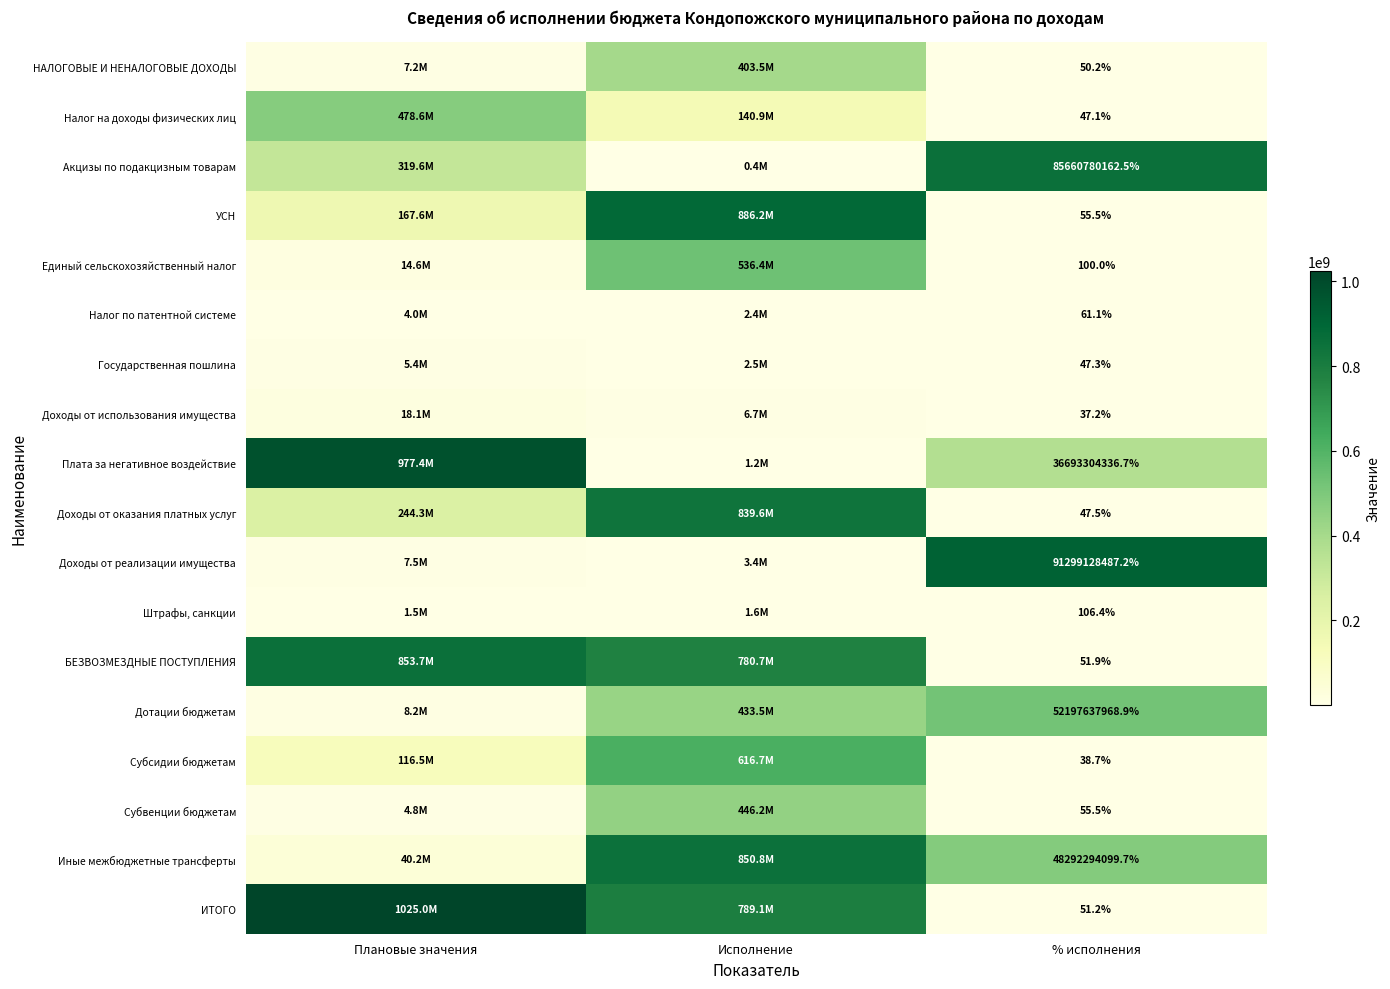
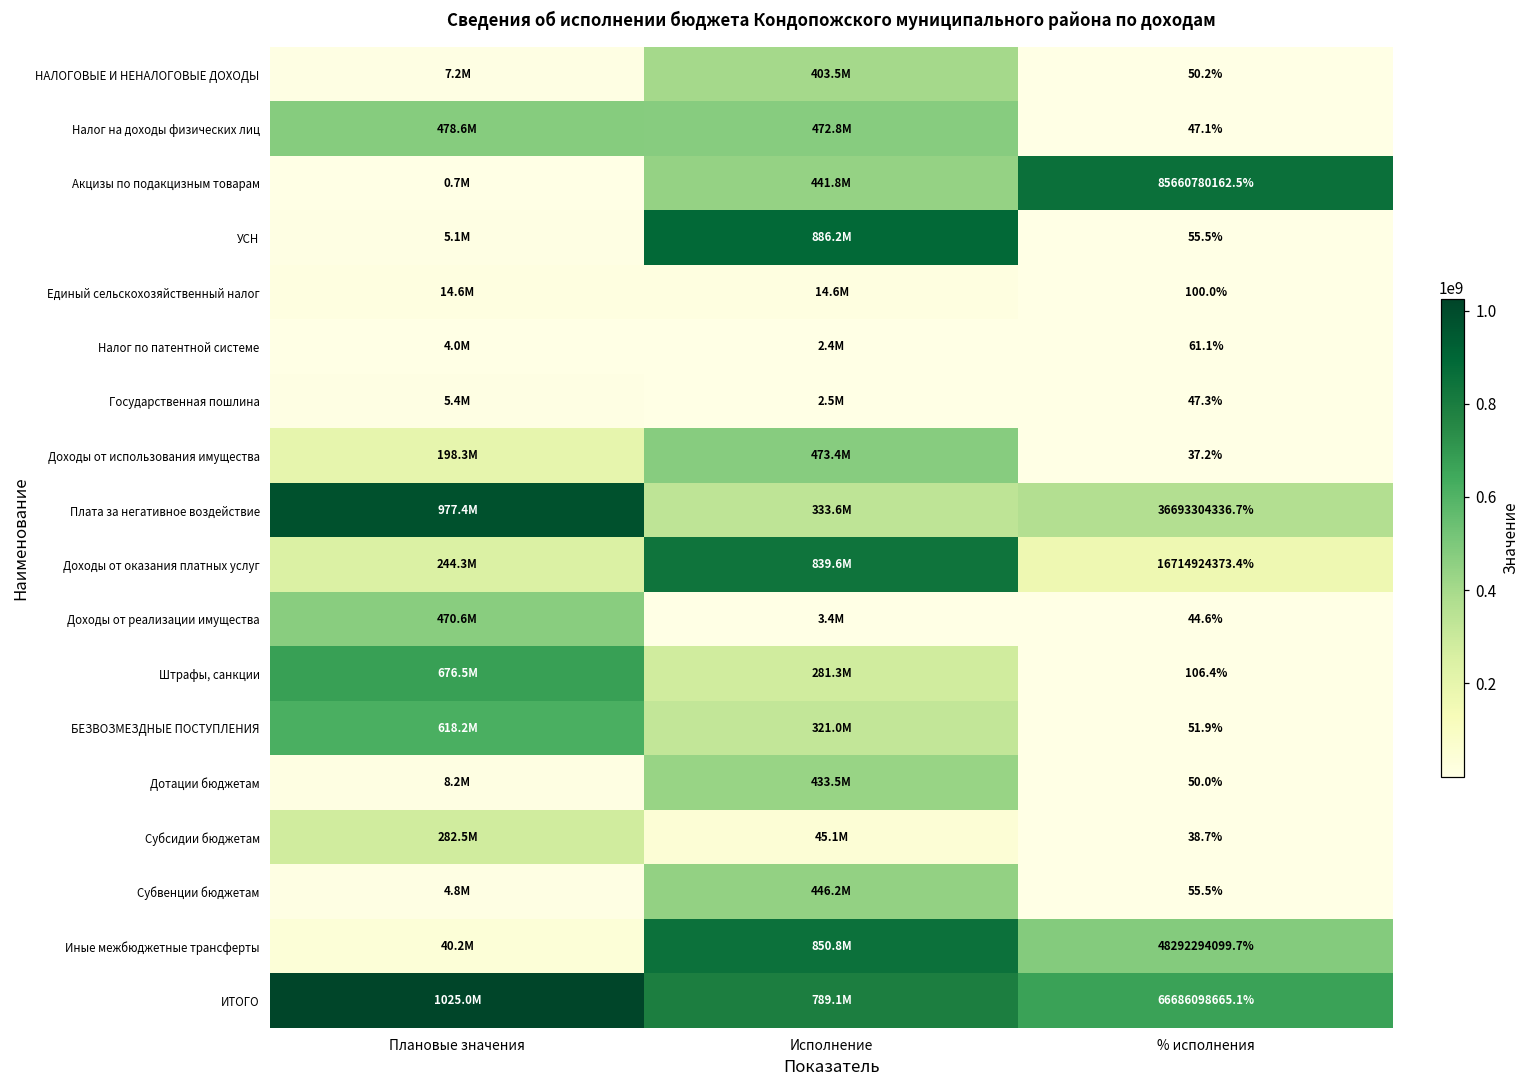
  {
    "НАЛОГОВЫЕ И НЕНАЛОГОВЫЕ ДОХОДЫ": {
      "Плановые значения": "7.2M",
      "Исполнение": "403.5M",
      "% исполнения": "50.2%"
    },
    "Налог на доходы физических лиц": {
      "Плановые значения": "478.6M",
-     "Исполнение": "140.9M",
+     "Исполнение": "472.8M",
      "% исполнения": "47.1%"
    },
    "Акцизы по подакцизным товарам": {
-     "Плановые значения": "319.6M",
-     "Исполнение": "0.4M",
+     "Плановые значения": "0.7M",
+     "Исполнение": "441.8M",
      "% исполнения": "85660780162.5%"
    },
    "УСН": {
-     "Плановые значения": "167.6M",
+     "Плановые значения": "5.1M",
      "Исполнение": "886.2M",
      "% исполнения": "55.5%"
    },
    "Единый сельскохозяйственный налог": {
      "Плановые значения": "14.6M",
-     "Исполнение": "536.4M",
+     "Исполнение": "14.6M",
      "% исполнения": "100.0%"
    },
    "Налог по патентной системе": {
      "Плановые значения": "4.0M",
      "Исполнение": "2.4M",
      "% исполнения": "61.1%"
    },
    "Государственная пошлина": {
      "Плановые значения": "5.4M",
      "Исполнение": "2.5M",
      "% исполнения": "47.3%"
    },
    "Доходы от использования имущества": {
-     "Плановые значения": "18.1M",
-     "Исполнение": "6.7M",
+     "Плановые значения": "198.3M",
+     "Исполнение": "473.4M",
      "% исполнения": "37.2%"
    },
    "Плата за негативное воздействие": {
      "Плановые значения": "977.4M",
-     "Исполнение": "1.2M",
+     "Исполнение": "333.6M",
      "% исполнения": "36693304336.7%"
    },
    "Доходы от оказания платных услуг": {
      "Плановые значения": "244.3M",
      "Исполнение": "839.6M",
-     "% исполнения": "47.5%"
+     "% исполнения": "16714924373.4%"
    },
    "Доходы от реализации имущества": {
-     "Плановые значения": "7.5M",
+     "Плановые значения": "470.6M",
      "Исполнение": "3.4M",
-     "% исполнения": "91299128487.2%"
+     "% исполнения": "44.6%"
    },
    "Штрафы, санкции": {
-     "Плановые значения": "1.5M",
-     "Исполнение": "1.6M",
+     "Плановые значения": "676.5M",
+     "Исполнение": "281.3M",
      "% исполнения": "106.4%"
    },
    "БЕЗВОЗМЕЗДНЫЕ ПОСТУПЛЕНИЯ": {
-     "Плановые значения": "853.7M",
-     "Исполнение": "780.7M",
+     "Плановые значения": "618.2M",
+     "Исполнение": "321.0M",
      "% исполнения": "51.9%"
    },
    "Дотации бюджетам": {
      "Плановые значения": "8.2M",
      "Исполнение": "433.5M",
-     "% исполнения": "52197637968.9%"
+     "% исполнения": "50.0%"
    },
    "Субсидии бюджетам": {
-     "Плановые значения": "116.5M",
-     "Исполнение": "616.7M",
+     "Плановые значения": "282.5M",
+     "Исполнение": "45.1M",
      "% исполнения": "38.7%"
    },
    "Субвенции бюджетам": {
      "Плановые значения": "4.8M",
      "Исполнение": "446.2M",
      "% исполнения": "55.5%"
    },
    "Иные межбюджетные трансферты": {
      "Плановые значения": "40.2M",
      "Исполнение": "850.8M",
      "% исполнения": "48292294099.7%"
    },
    "ИТОГО": {
      "Плановые значения": "1025.0M",
      "Исполнение": "789.1M",
-     "% исполнения": "51.2%"
+     "% исполнения": "66686098665.1%"
    }
  }
